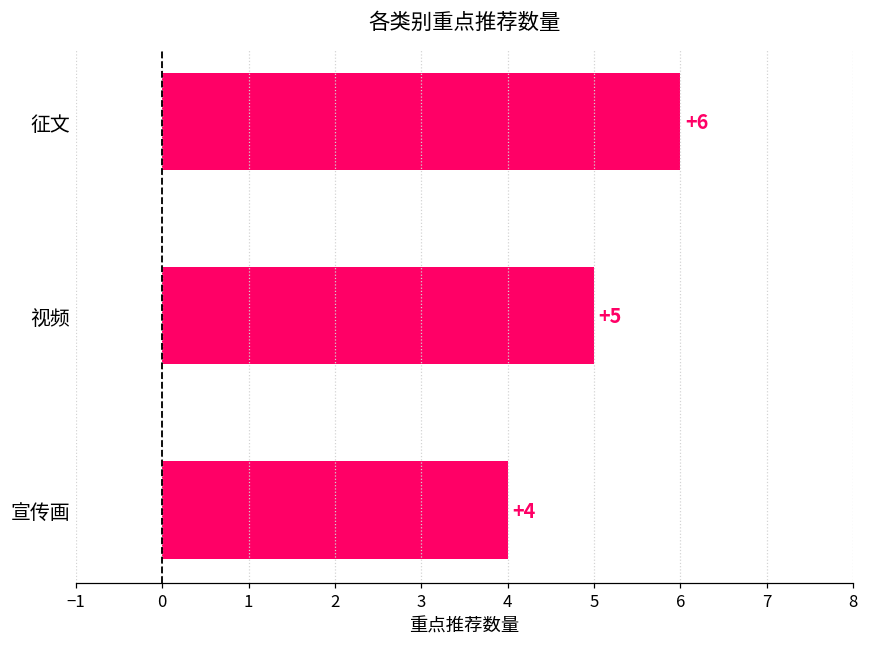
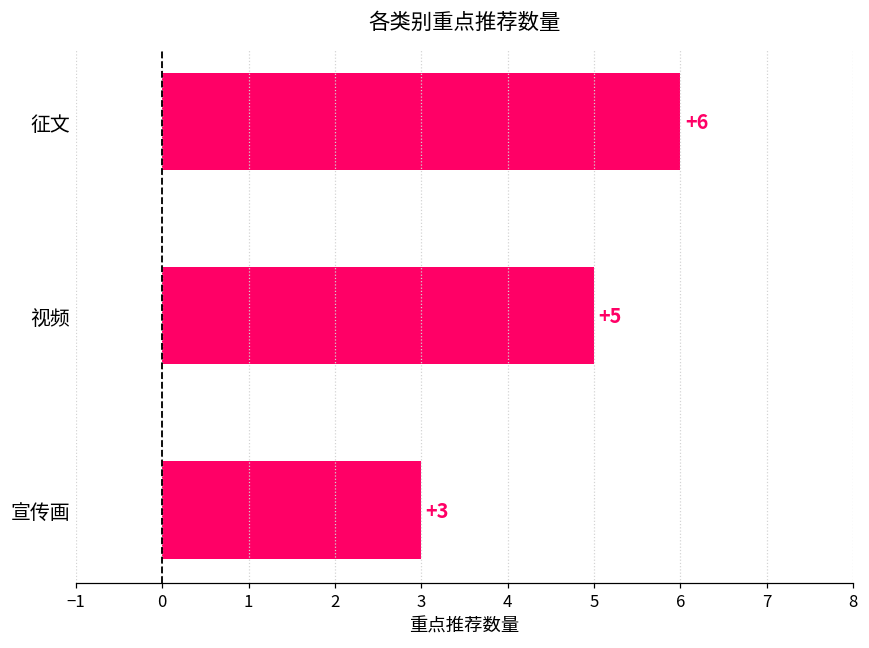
  {
    "征文": "+6",
    "视频": "+5",
-   "宣传画": "+4"
+   "宣传画": "+3"
  }
